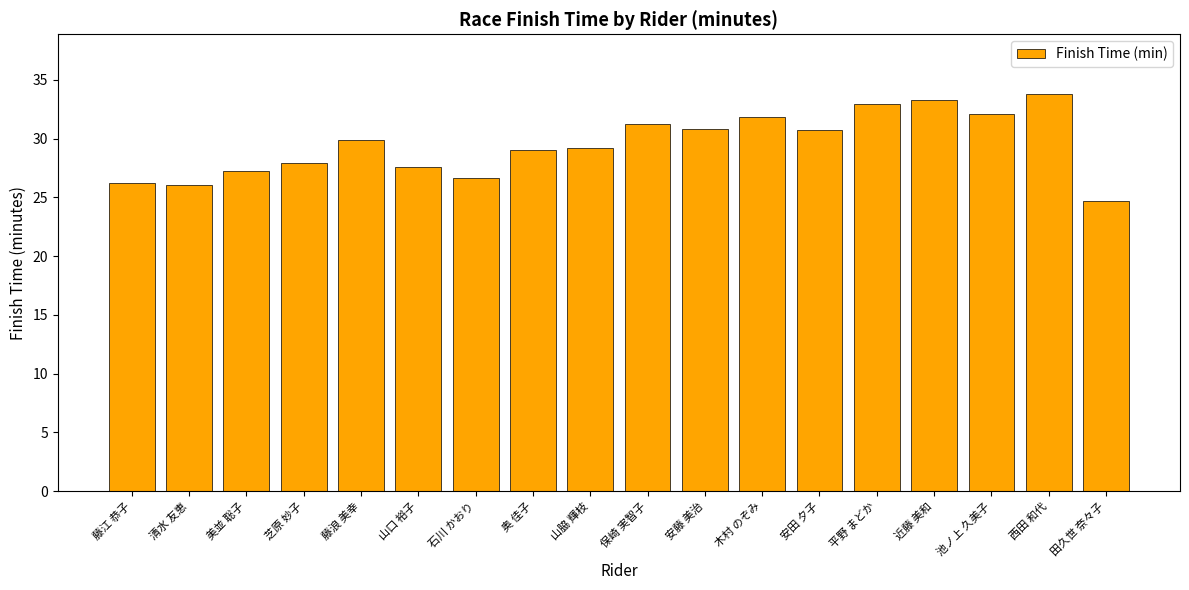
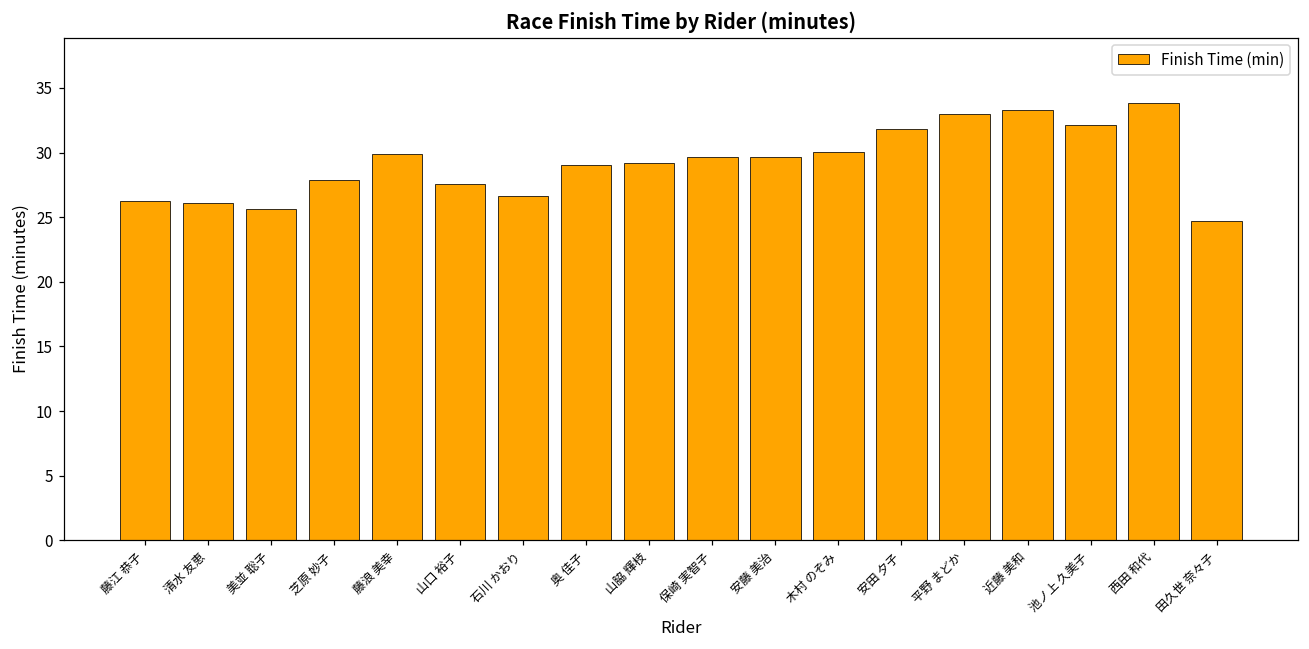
  {
    "藤江 恭子": 26.3,
    "清水 友恵": 26.1,
-   "美並 聡子": 27.2,
+   "美並 聡子": 25.6,
    "芝原 妙子": 27.9,
    "藤浪 美幸": 29.9,
    "山口 裕子": 27.6,
    "石川 かおり": 26.7,
    "奥 佳子": 29.1,
    "山脇 輝枝": 29.2,
-   "保崎 実智子": 31.2,
-   "安藤 美治": 30.9,
-   "木村 のぞみ": 31.8,
-   "安田 夕子": 30.7,
+   "保崎 実智子": 29.6,
+   "安藤 美治": 29.7,
+   "木村 のぞみ": 30.0,
+   "安田 夕子": 31.8,
    "平野 まどか": 33.0,
    "近藤 美和": 33.3,
    "池ノ上 久美子": 32.1,
    "西田 和代": 33.8,
    "田久世 奈々子": 24.7
  }
